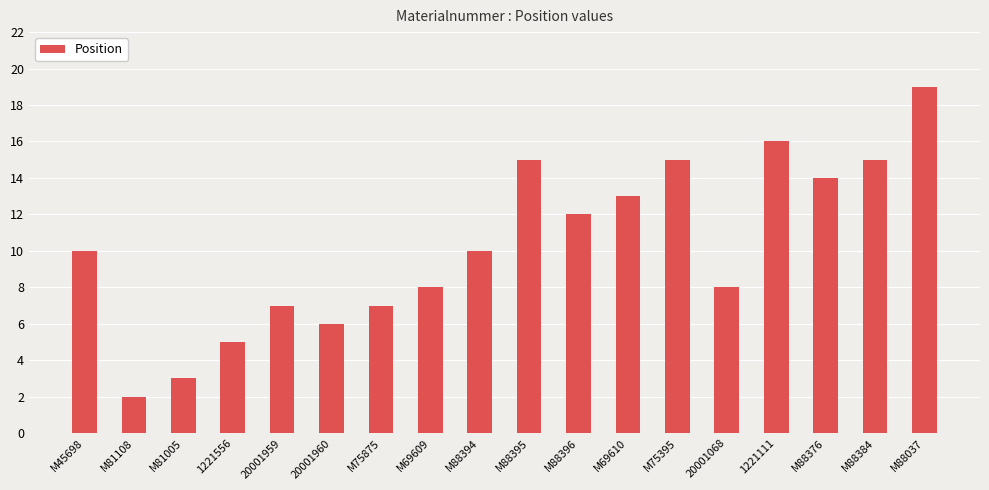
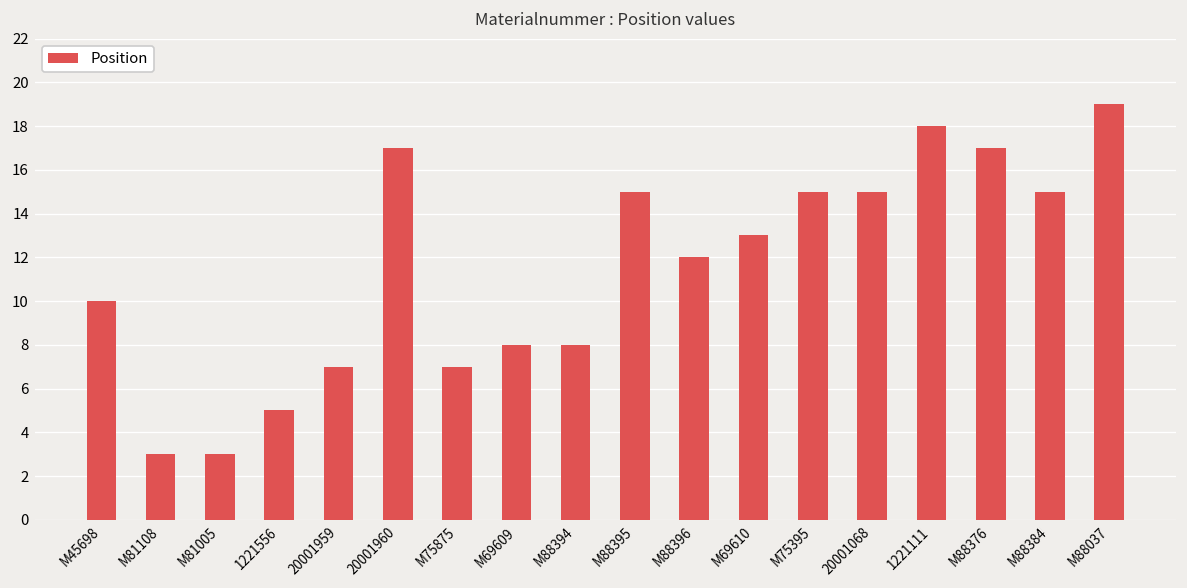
  {
    "M45698": 10,
-   "M81108": 2,
+   "M81108": 3,
    "M81005": 3,
    "1221556": 5,
    "20001959": 7,
-   "20001960": 6,
+   "20001960": 17,
    "M75875": 7,
    "M69609": 8,
-   "M88394": 10,
+   "M88394": 8,
    "M88395": 15,
    "M88396": 12,
    "M69610": 13,
    "M75395": 15,
-   "20001068": 8,
-   "1221111": 16,
-   "M88376": 14,
+   "20001068": 15,
+   "1221111": 18,
+   "M88376": 17,
    "M88384": 15,
    "M88037": 19
  }
